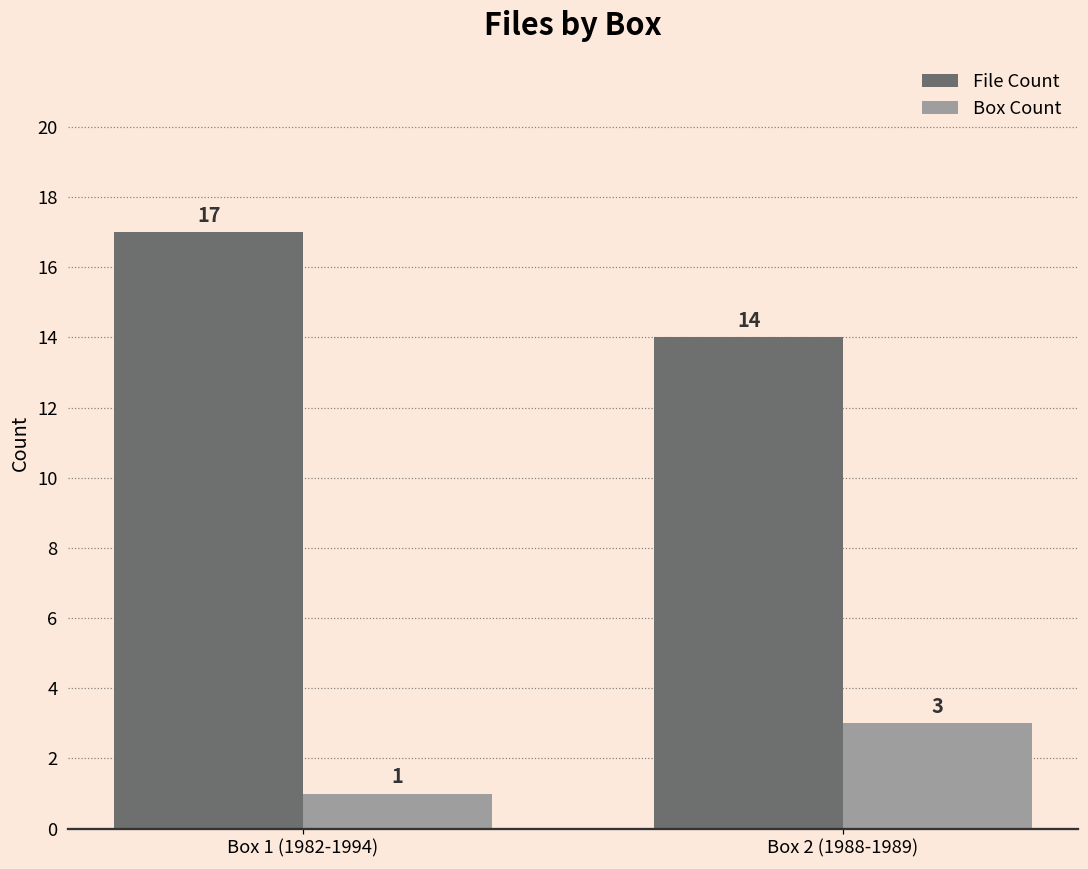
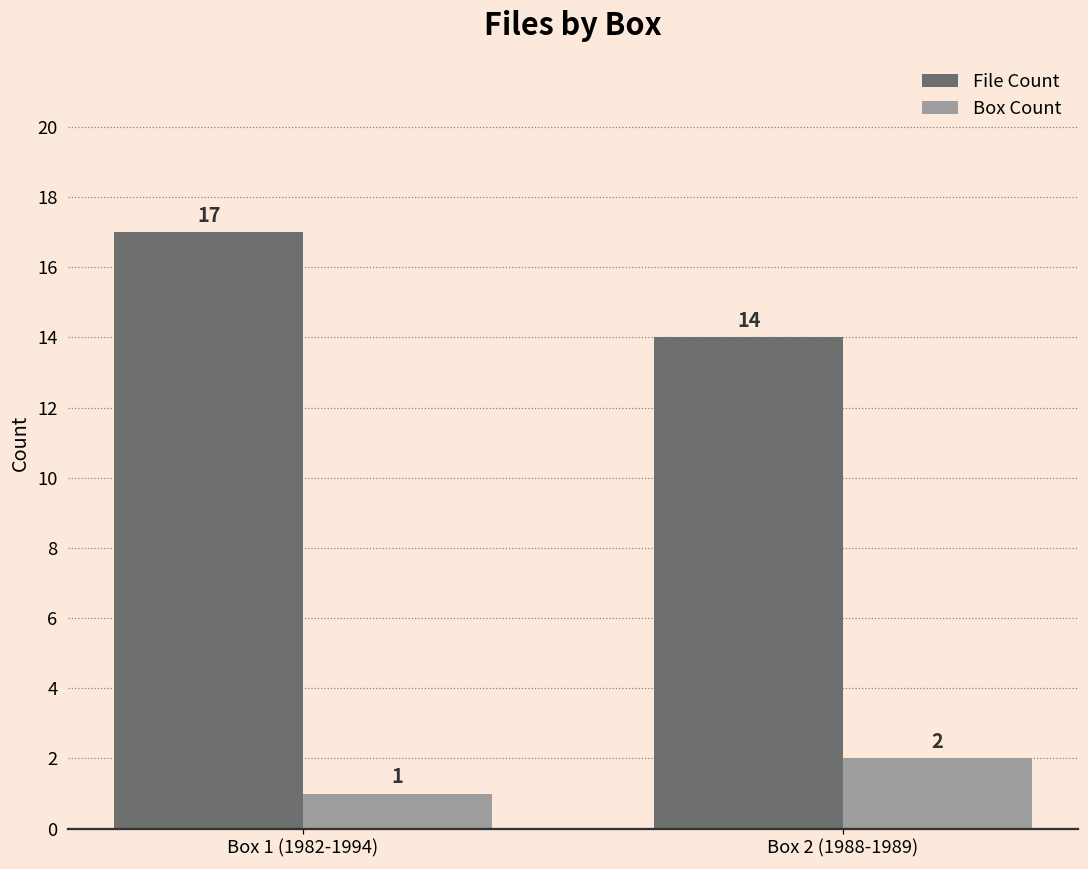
  {
    "File Count": {
      "Box 1 (1982-1994)": 17,
      "Box 2 (1988-1989)": 14
    },
    "Box Count": {
      "Box 1 (1982-1994)": 1,
-     "Box 2 (1988-1989)": 3
+     "Box 2 (1988-1989)": 2
    }
  }
